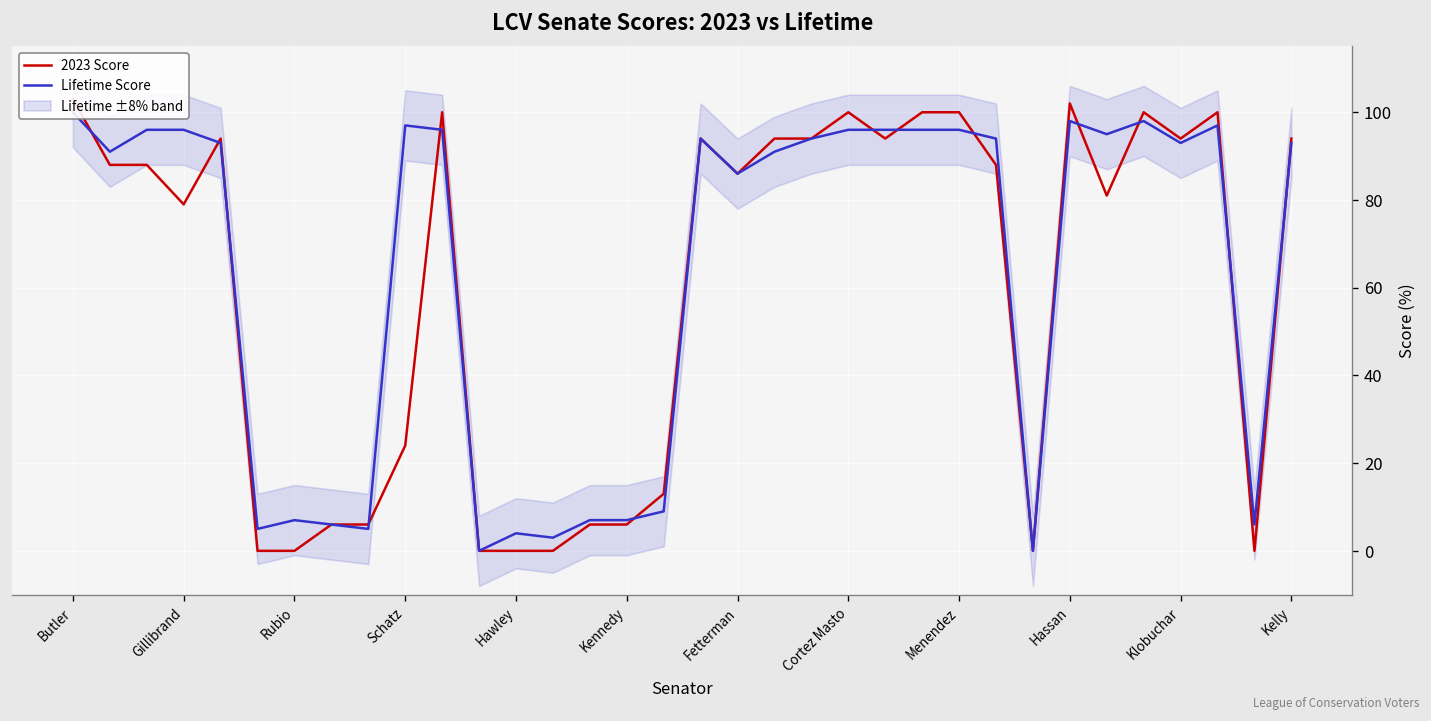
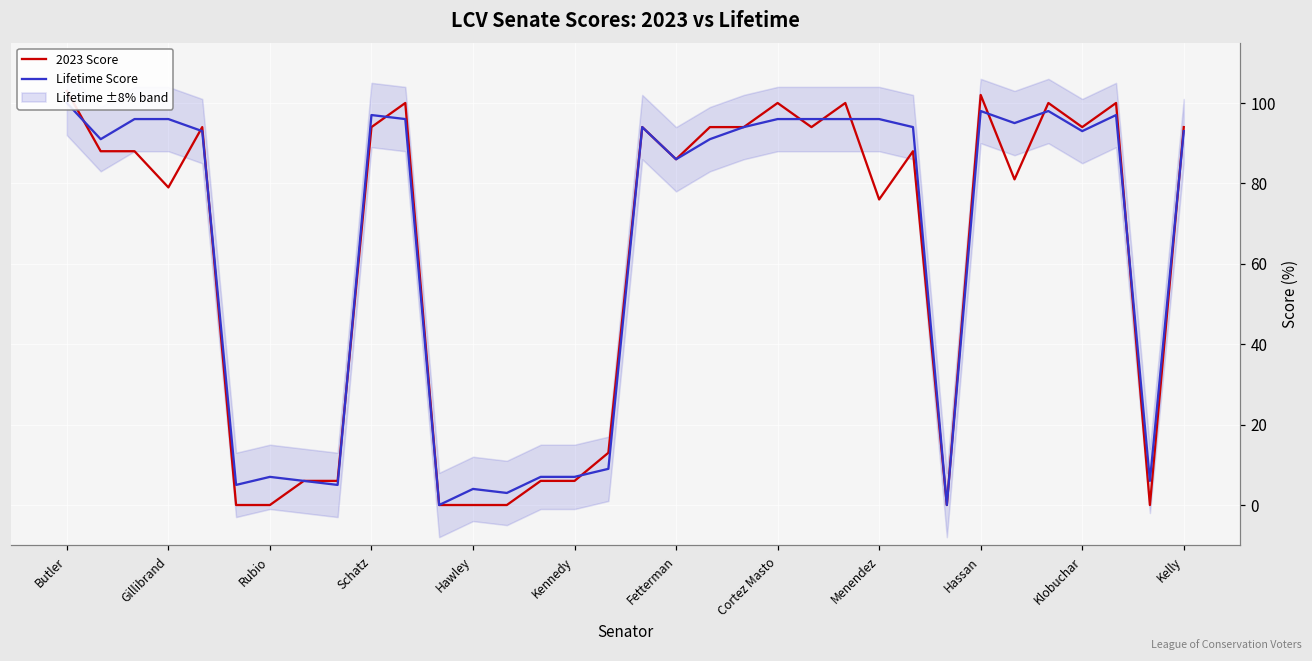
  {
    "2023 Score": {
      "Gillibrand": 79,
      "Rubio": 0,
-     "Schatz": 24,
+     "Schatz": 94,
      "Hawley": 0,
      "Kennedy": 6,
      "Cortez Masto": 100,
-     "Menendez": 100,
+     "Menendez": 76,
      "Hassan": 102,
      "Klobuchar": 94,
      "Kelly": 94
    }
  }
